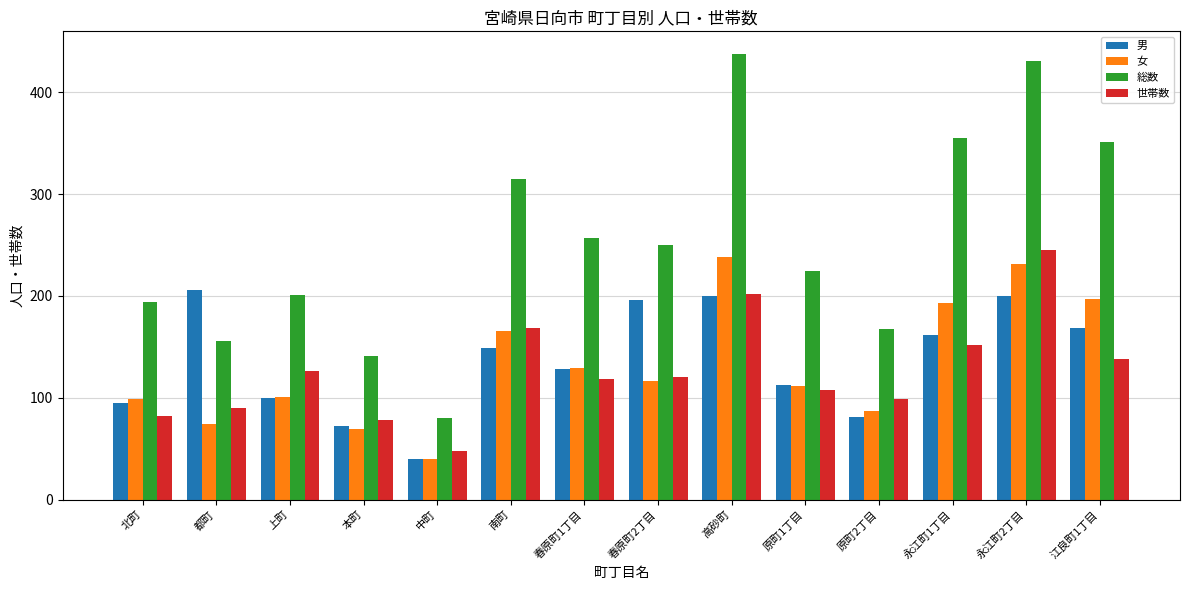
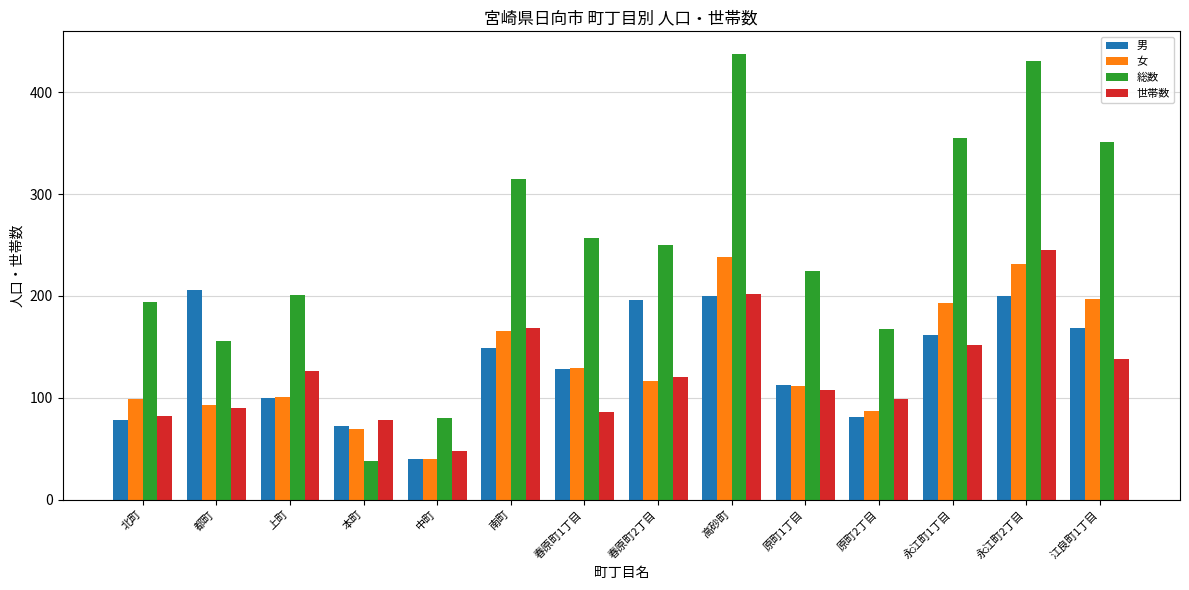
  {
    "男": {
-     "北町": 95,
+     "北町": 78,
      "都町": 206,
      "上町": 100,
      "本町": 72,
      "中町": 40,
      "南町": 149,
      "春原町1丁目": 128,
      "春原町2丁目": 196,
      "高砂町": 200,
      "原町1丁目": 113,
      "原町2丁目": 81,
      "永江町1丁目": 162,
      "永江町2丁目": 200,
      "江良町1丁目": 169
    },
    "女": {
      "北町": 99,
-     "都町": 74,
+     "都町": 93,
      "上町": 101,
      "本町": 69,
      "中町": 40,
      "南町": 166,
      "春原町1丁目": 129,
      "春原町2丁目": 117,
      "高砂町": 238,
      "原町1丁目": 112,
      "原町2丁目": 87,
      "永江町1丁目": 193,
      "永江町2丁目": 231,
      "江良町1丁目": 197
    },
    "総数": {
      "北町": 194,
      "都町": 156,
      "上町": 201,
-     "本町": 141,
+     "本町": 38,
      "中町": 80,
      "南町": 315,
      "春原町1丁目": 257,
      "春原町2丁目": 250,
      "高砂町": 438,
      "原町1丁目": 225,
      "原町2丁目": 168,
      "永江町1丁目": 355,
      "永江町2丁目": 431,
      "江良町1丁目": 351
    },
    "世帯数": {
      "北町": 82,
      "都町": 90,
      "上町": 126,
      "本町": 78,
      "中町": 48,
      "南町": 169,
-     "春原町1丁目": 118,
+     "春原町1丁目": 86,
      "春原町2丁目": 120,
      "高砂町": 202,
      "原町1丁目": 108,
      "原町2丁目": 99,
      "永江町1丁目": 152,
      "永江町2丁目": 245,
      "江良町1丁目": 138
    }
  }
